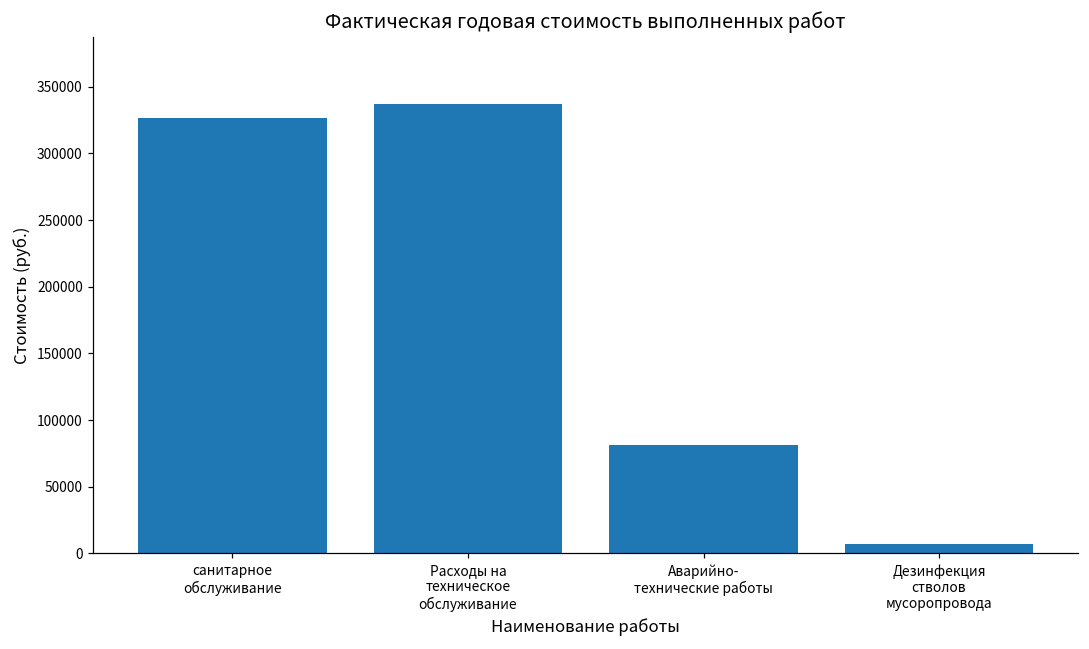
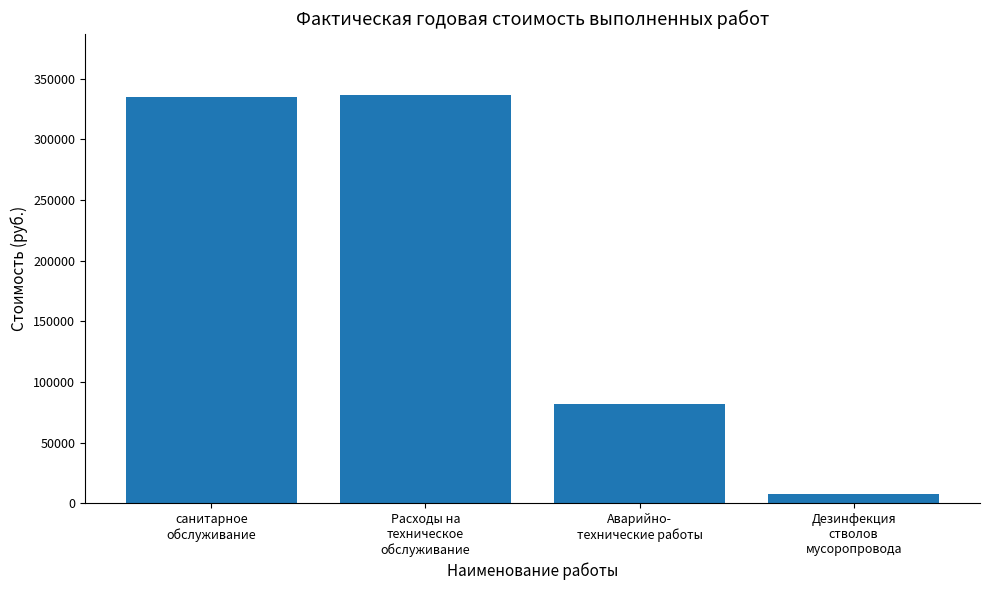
  {
-   "санитарное обслуживание": 327000,
+   "санитарное обслуживание": 335000,
    "Расходы на техническое обслуживание": 337000,
    "Аварийно- технические работы": 82000,
    "Дезинфекция стволов мусоропровода": 7000
  }
